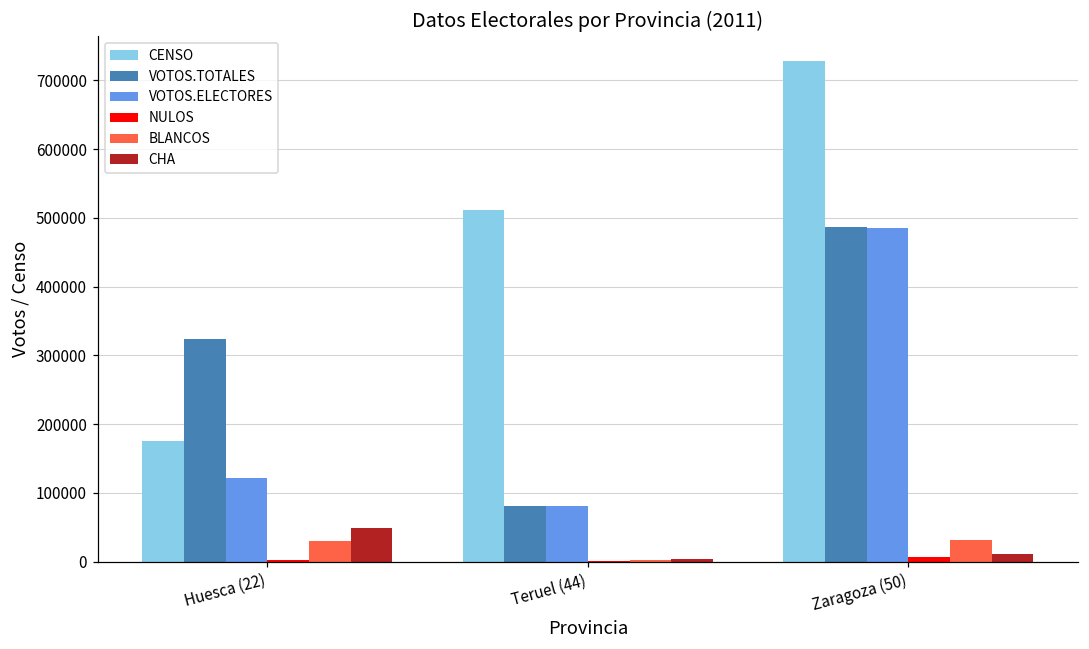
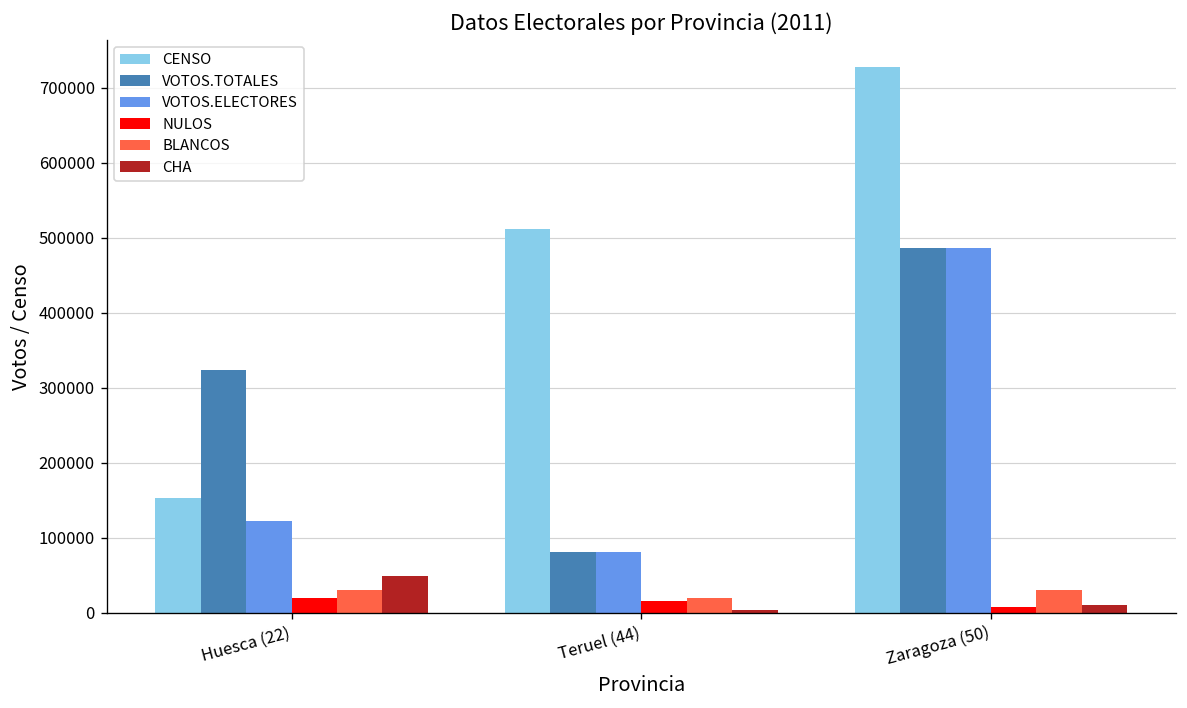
  {
    "CENSO": {
-     "Huesca (22)": 180000,
+     "Huesca (22)": 150000,
      "Teruel (44)": 510000,
      "Zaragoza (50)": 730000
    },
    "VOTOS.TOTALES": {
      "Huesca (22)": 320000,
      "Teruel (44)": 80000,
      "Zaragoza (50)": 490000
    },
    "VOTOS.ELECTORES": {
      "Huesca (22)": 120000,
      "Teruel (44)": 80000,
      "Zaragoza (50)": 490000
    },
    "NULOS": {
-     "Huesca (22)": 0,
-     "Teruel (44)": 0,
+     "Huesca (22)": 20000,
+     "Teruel (44)": 20000,
      "Zaragoza (50)": 10000
    },
    "BLANCOS": {
      "Huesca (22)": 30000,
-     "Teruel (44)": 0,
+     "Teruel (44)": 20000,
      "Zaragoza (50)": 30000
    },
    "CHA": {
      "Huesca (22)": 50000,
      "Teruel (44)": 0,
      "Zaragoza (50)": 10000
    }
  }
